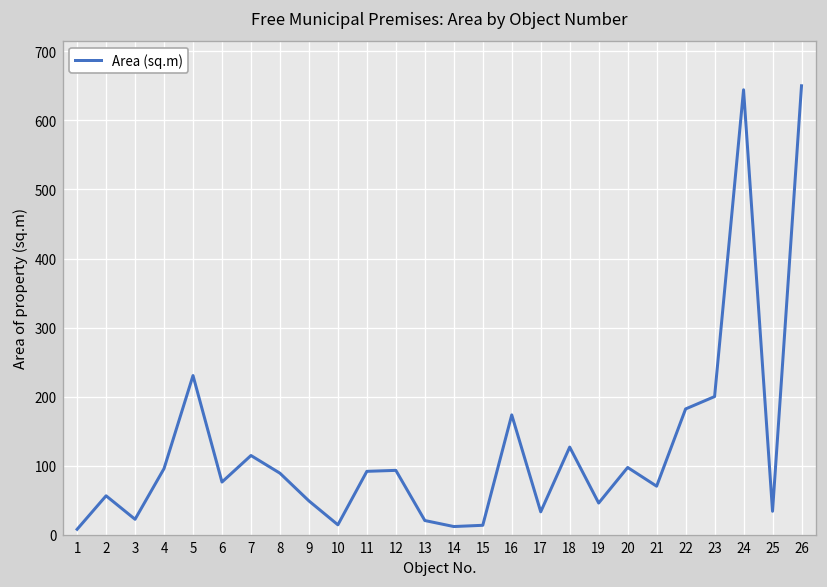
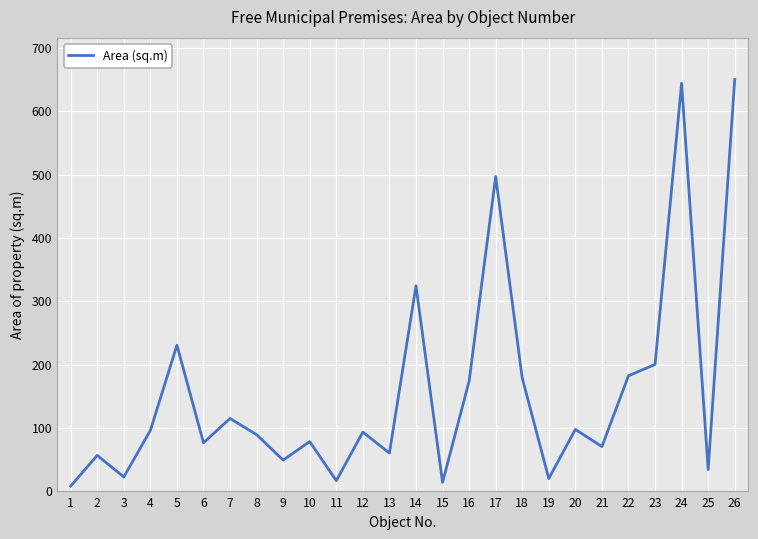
  {
    "1": 10,
    "2": 60,
    "3": 20,
    "4": 100,
    "5": 230,
    "6": 80,
    "7": 110,
    "8": 90,
    "9": 50,
-   "10": 10,
-   "11": 90,
+   "10": 80,
+   "11": 20,
    "12": 90,
-   "13": 20,
-   "14": 10,
+   "13": 60,
+   "14": 320,
    "15": 10,
    "16": 170,
-   "17": 30,
-   "18": 130,
-   "19": 50,
+   "17": 500,
+   "18": 180,
+   "19": 20,
    "20": 100,
    "21": 70,
    "22": 180,
    "23": 200,
    "24": 640,
    "25": 30,
    "26": 650
  }
